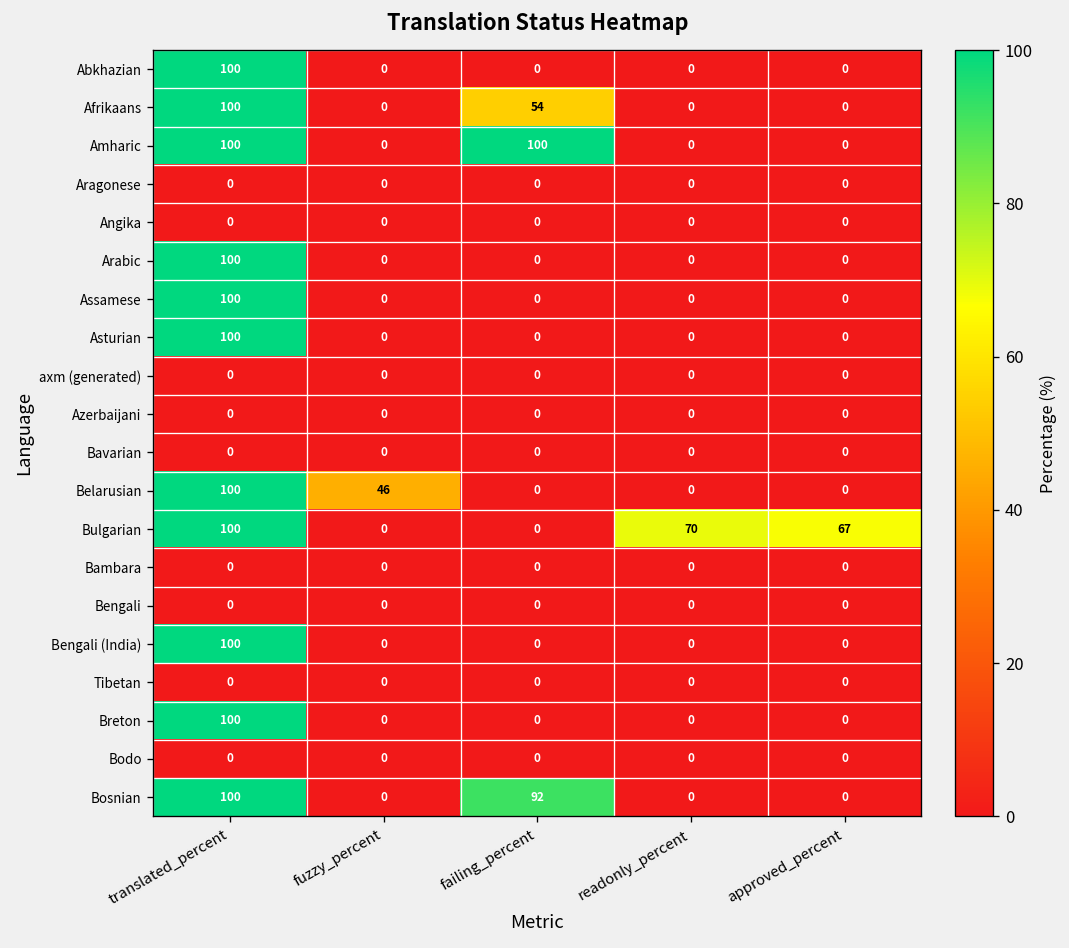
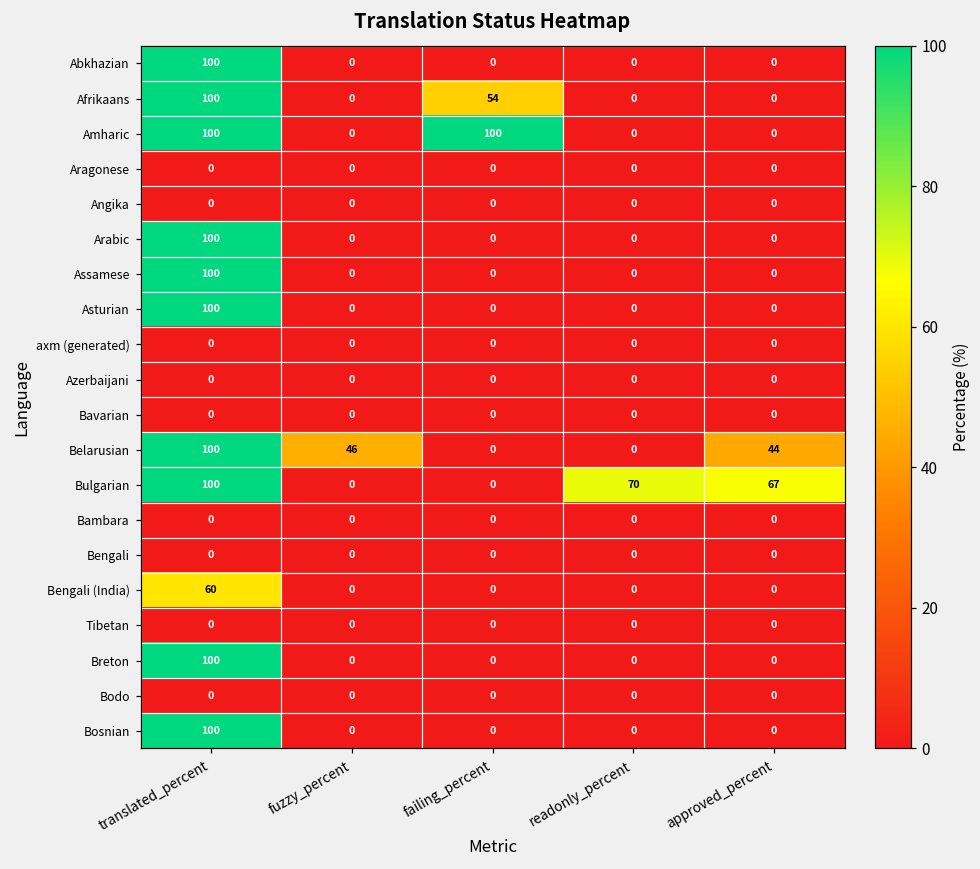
  {
    "Abkhazian": {
      "translated_percent": 100,
      "fuzzy_percent": 0,
      "failing_percent": 0,
      "readonly_percent": 0,
      "approved_percent": 0
    },
    "Afrikaans": {
      "translated_percent": 100,
      "fuzzy_percent": 0,
      "failing_percent": 54,
      "readonly_percent": 0,
      "approved_percent": 0
    },
    "Amharic": {
      "translated_percent": 100,
      "fuzzy_percent": 0,
      "failing_percent": 100,
      "readonly_percent": 0,
      "approved_percent": 0
    },
    "Aragonese": {
      "translated_percent": 0,
      "fuzzy_percent": 0,
      "failing_percent": 0,
      "readonly_percent": 0,
      "approved_percent": 0
    },
    "Angika": {
      "translated_percent": 0,
      "fuzzy_percent": 0,
      "failing_percent": 0,
      "readonly_percent": 0,
      "approved_percent": 0
    },
    "Arabic": {
      "translated_percent": 100,
      "fuzzy_percent": 0,
      "failing_percent": 0,
      "readonly_percent": 0,
      "approved_percent": 0
    },
    "Assamese": {
      "translated_percent": 100,
      "fuzzy_percent": 0,
      "failing_percent": 0,
      "readonly_percent": 0,
      "approved_percent": 0
    },
    "Asturian": {
      "translated_percent": 100,
      "fuzzy_percent": 0,
      "failing_percent": 0,
      "readonly_percent": 0,
      "approved_percent": 0
    },
    "axm (generated)": {
      "translated_percent": 0,
      "fuzzy_percent": 0,
      "failing_percent": 0,
      "readonly_percent": 0,
      "approved_percent": 0
    },
    "Azerbaijani": {
      "translated_percent": 0,
      "fuzzy_percent": 0,
      "failing_percent": 0,
      "readonly_percent": 0,
      "approved_percent": 0
    },
    "Bavarian": {
      "translated_percent": 0,
      "fuzzy_percent": 0,
      "failing_percent": 0,
      "readonly_percent": 0,
      "approved_percent": 0
    },
    "Belarusian": {
      "translated_percent": 100,
      "fuzzy_percent": 46,
      "failing_percent": 0,
      "readonly_percent": 0,
-     "approved_percent": 0
+     "approved_percent": 44
    },
    "Bulgarian": {
      "translated_percent": 100,
      "fuzzy_percent": 0,
      "failing_percent": 0,
      "readonly_percent": 70,
      "approved_percent": 67
    },
    "Bambara": {
      "translated_percent": 0,
      "fuzzy_percent": 0,
      "failing_percent": 0,
      "readonly_percent": 0,
      "approved_percent": 0
    },
    "Bengali": {
      "translated_percent": 0,
      "fuzzy_percent": 0,
      "failing_percent": 0,
      "readonly_percent": 0,
      "approved_percent": 0
    },
    "Bengali (India)": {
-     "translated_percent": 100,
+     "translated_percent": 60,
      "fuzzy_percent": 0,
      "failing_percent": 0,
      "readonly_percent": 0,
      "approved_percent": 0
    },
    "Tibetan": {
      "translated_percent": 0,
      "fuzzy_percent": 0,
      "failing_percent": 0,
      "readonly_percent": 0,
      "approved_percent": 0
    },
    "Breton": {
      "translated_percent": 100,
      "fuzzy_percent": 0,
      "failing_percent": 0,
      "readonly_percent": 0,
      "approved_percent": 0
    },
    "Bodo": {
      "translated_percent": 0,
      "fuzzy_percent": 0,
      "failing_percent": 0,
      "readonly_percent": 0,
      "approved_percent": 0
    },
    "Bosnian": {
      "translated_percent": 100,
      "fuzzy_percent": 0,
-     "failing_percent": 92,
+     "failing_percent": 0,
      "readonly_percent": 0,
      "approved_percent": 0
    }
  }
